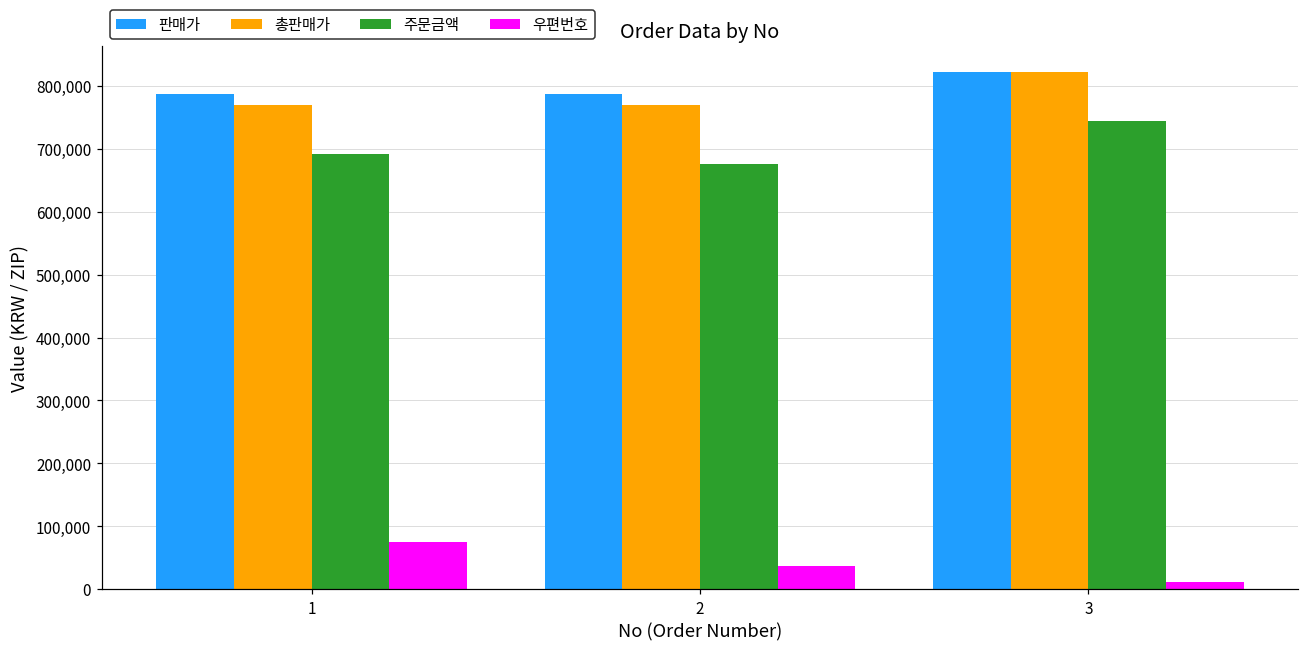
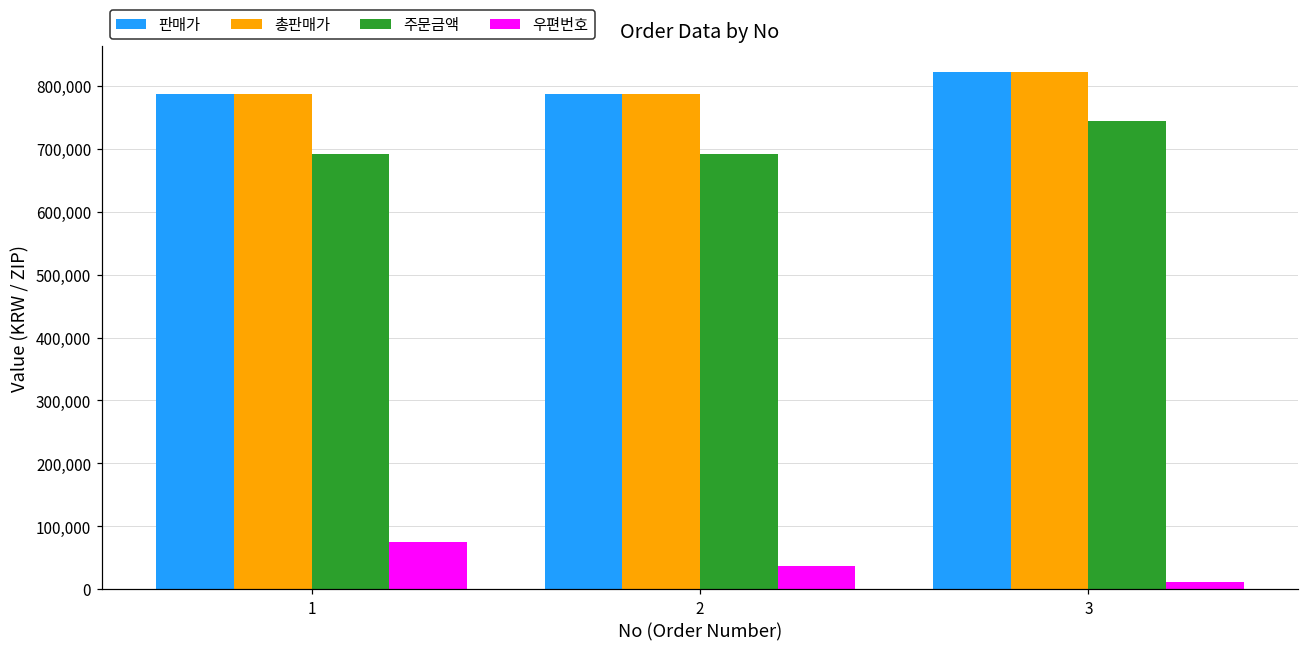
  {
    "판매가": {
      "1": "790,000",
      "2": "790,000",
      "3": "820,000"
    },
    "총판매가": {
-     "1": "770,000",
-     "2": "770,000",
+     "1": "790,000",
+     "2": "790,000",
      "3": "820,000"
    },
    "주문금액": {
      "1": "690,000",
-     "2": "680,000",
+     "2": "690,000",
      "3": "740,000"
    },
    "우편번호": {
      "1": "70,000",
      "2": "40,000",
      "3": "10,000"
    }
  }
